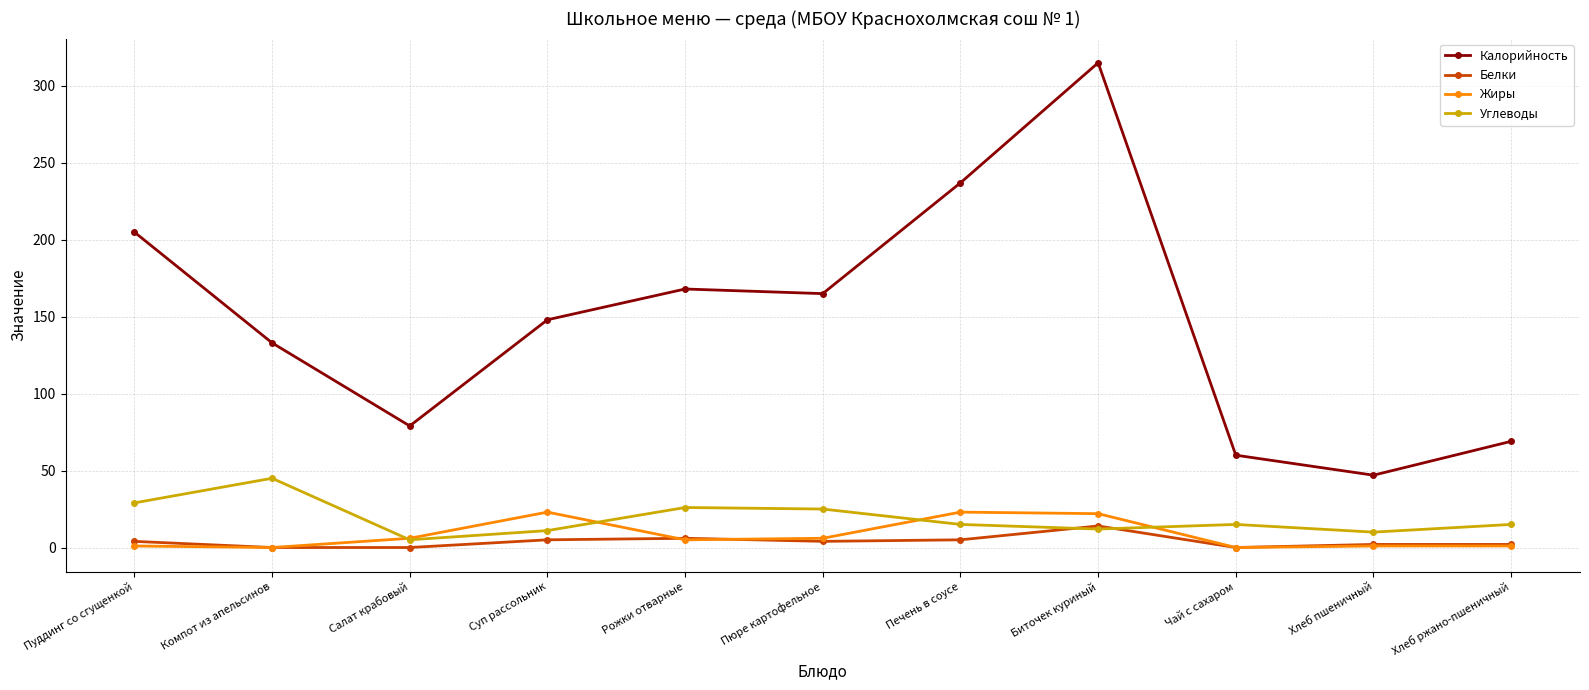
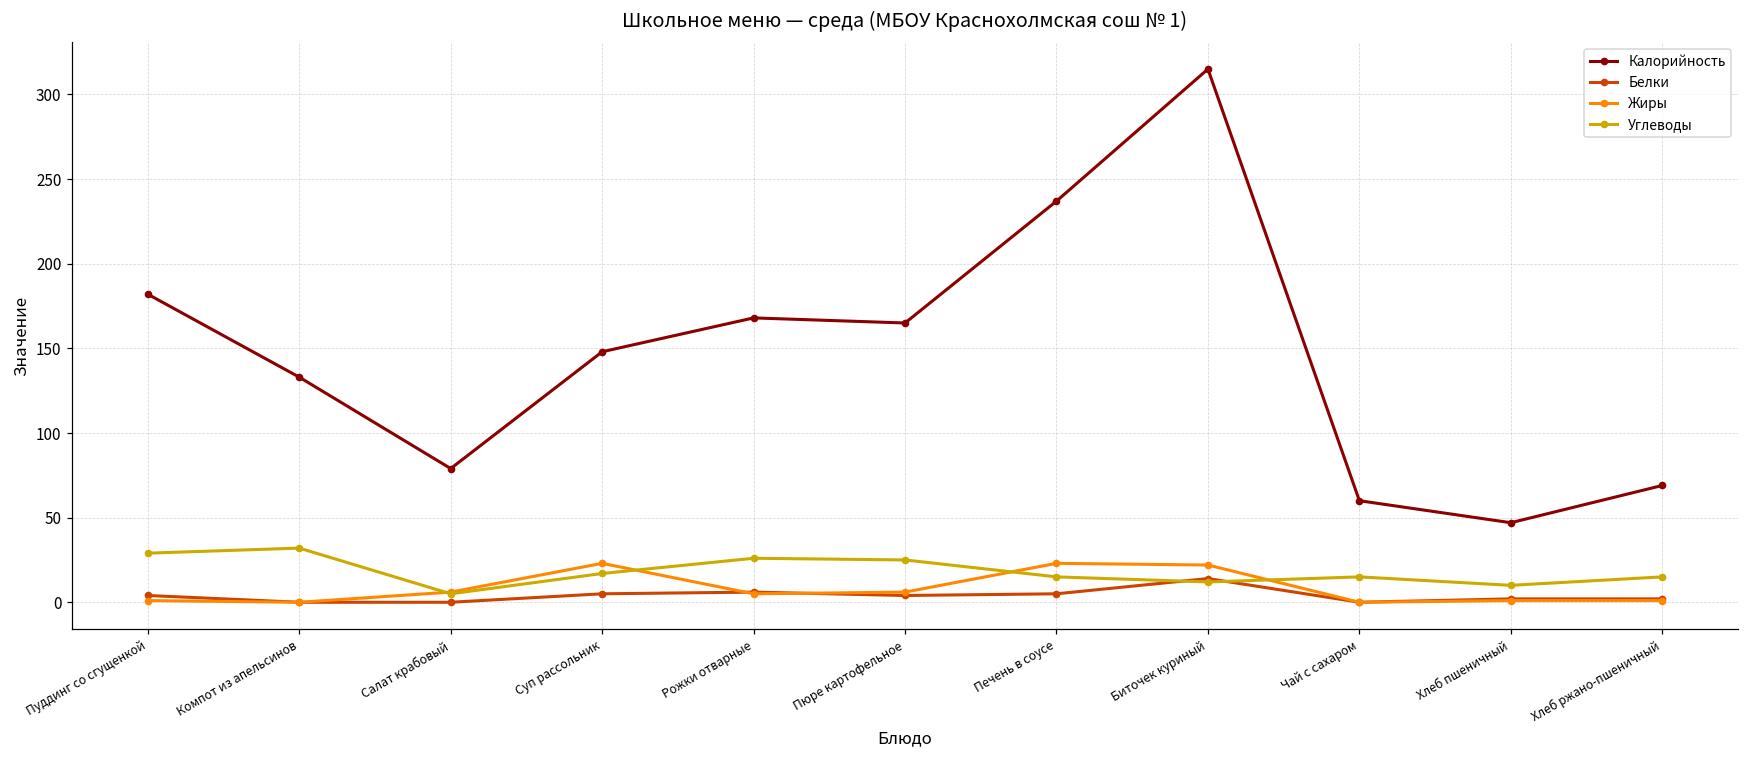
  {
    "Калорийность": {
-     "Пуддинг со сгущенкой": 205,
+     "Пуддинг со сгущенкой": 182,
      "Компот из апельсинов": 133,
      "Салат крабовый": 79,
      "Суп рассольник": 148,
      "Рожки отварные": 168,
      "Пюре картофельное": 165,
      "Печень в соусе": 237,
      "Биточек куриный": 315,
      "Чай с сахаром": 60,
      "Хлеб пшеничный": 47,
      "Хлеб ржано-пшеничный": 69
    },
    "Белки": {
      "Пуддинг со сгущенкой": 4,
      "Салат крабовый": 0,
      "Суп рассольник": 5,
      "Пюре картофельное": 4,
      "Печень в соусе": 5,
      "Биточек куриный": 14
    },
    "Жиры": {
      "Пуддинг со сгущенкой": 1,
      "Суп рассольник": 23,
      "Пюре картофельное": 6,
      "Печень в соусе": 23,
      "Биточек куриный": 22
    },
    "Углеводы": {
      "Пуддинг со сгущенкой": 29,
-     "Компот из апельсинов": 45,
-     "Суп рассольник": 11,
+     "Компот из апельсинов": 32,
+     "Суп рассольник": 17,
      "Рожки отварные": 26,
      "Пюре картофельное": 25,
      "Печень в соусе": 15,
      "Биточек куриный": 12,
      "Чай с сахаром": 15,
      "Хлеб пшеничный": 10,
      "Хлеб ржано-пшеничный": 15
    }
  }
